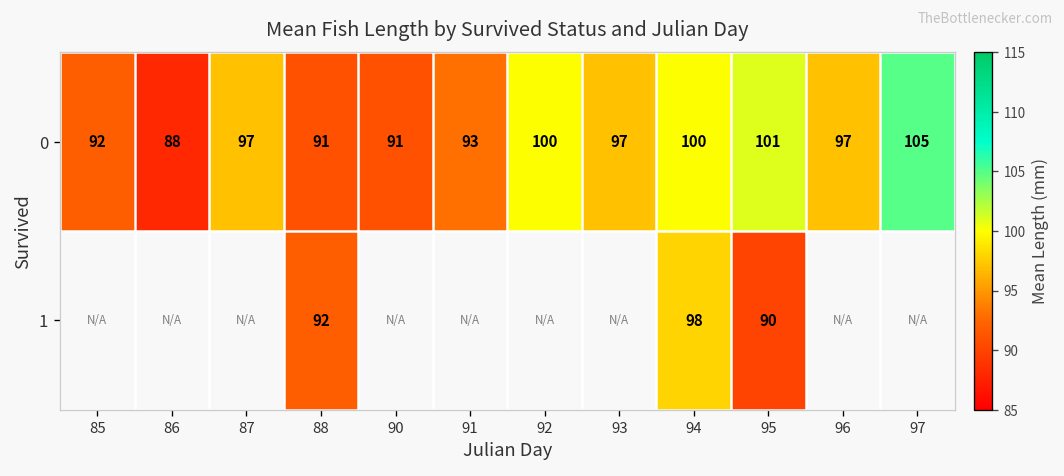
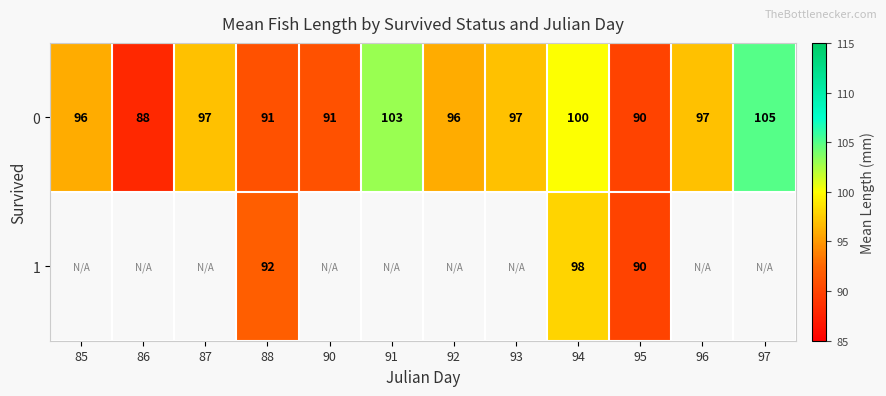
  {
    "0": {
-     "85": 92,
+     "85": 96,
      "86": 88,
      "87": 97,
      "88": 91,
      "90": 91,
-     "91": 93,
-     "92": 100,
+     "91": 103,
+     "92": 96,
      "93": 97,
      "94": 100,
-     "95": 101,
+     "95": 90,
      "96": 97,
      "97": 105
    },
    "1": {
      "88": 92,
      "94": 98,
      "95": 90
    }
  }
